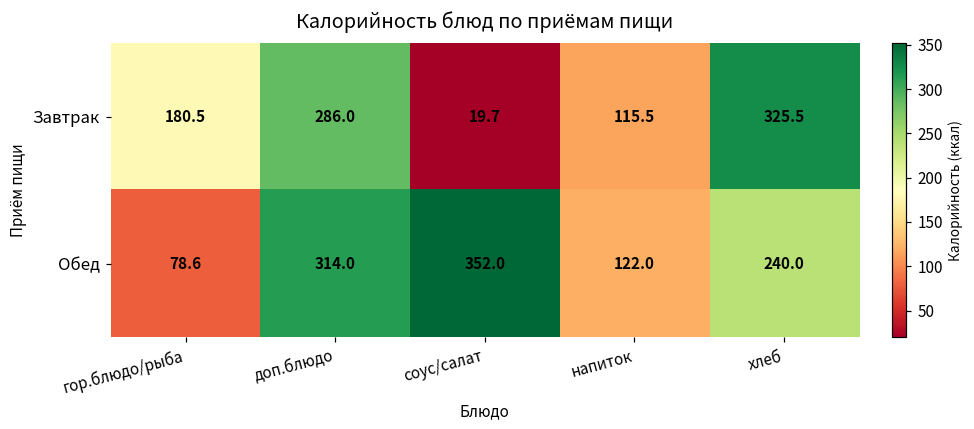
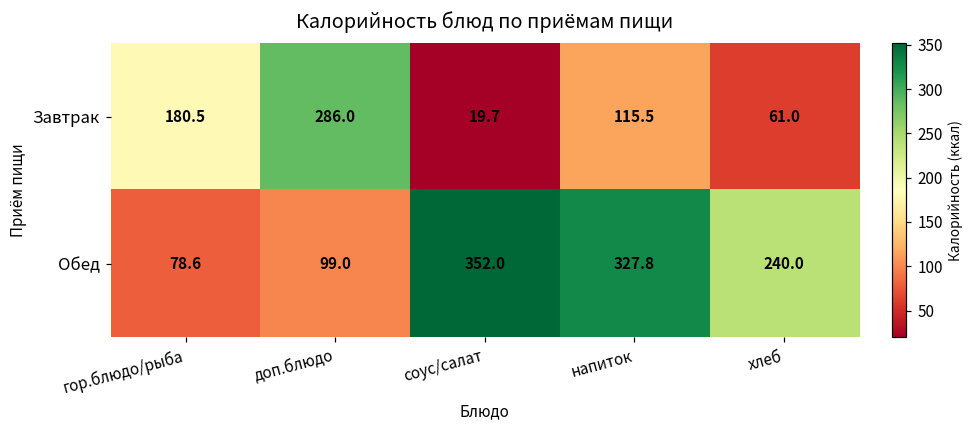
  {
    "Завтрак": {
      "гор.блюдо/рыба": 180.5,
      "доп.блюдо": 286.0,
      "соус/салат": 19.7,
      "напиток": 115.5,
-     "хлеб": 325.5
+     "хлеб": 61.0
    },
    "Обед": {
      "гор.блюдо/рыба": 78.6,
-     "доп.блюдо": 314.0,
+     "доп.блюдо": 99.0,
      "соус/салат": 352.0,
-     "напиток": 122.0,
+     "напиток": 327.8,
      "хлеб": 240.0
    }
  }
